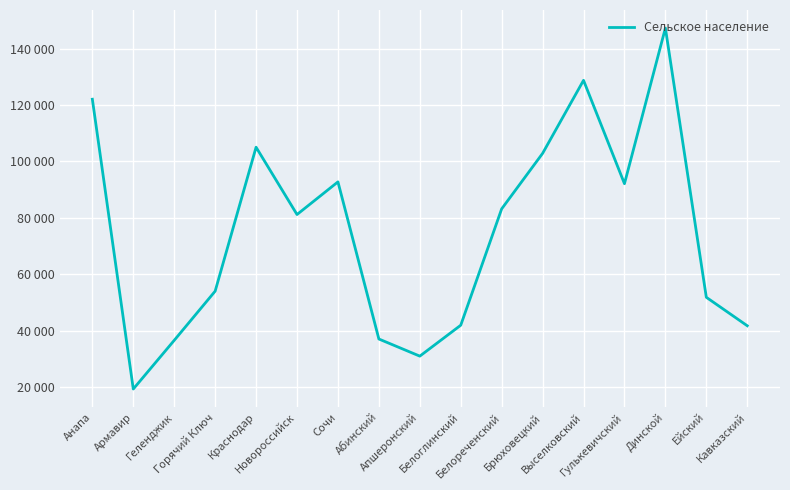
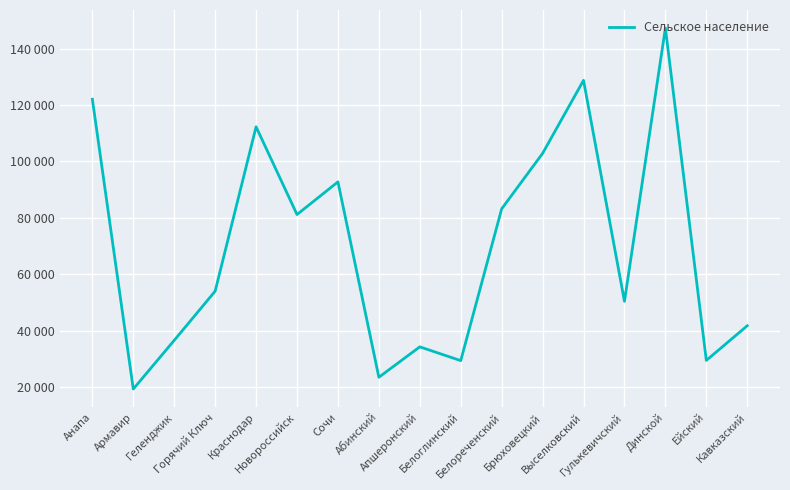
  {
    "Анапа": 122000,
    "Армавир": 19000,
    "Геленджик": 37000,
    "Горячий Ключ": 54000,
-   "Краснодар": 105000,
+   "Краснодар": 112000,
    "Новороссийск": 81000,
    "Сочи": 93000,
-   "Абинский": 37000,
-   "Апшеронский": 31000,
-   "Белоглинский": 42000,
+   "Абинский": 24000,
+   "Апшеронский": 34000,
+   "Белоглинский": 29000,
    "Белореченский": 83000,
    "Брюховецкий": 103000,
    "Выселковский": 129000,
-   "Гулькевичский": 92000,
+   "Гулькевичский": 50000,
    "Динской": 147000,
-   "Ейский": 52000,
+   "Ейский": 30000,
    "Кавказский": 42000
  }
